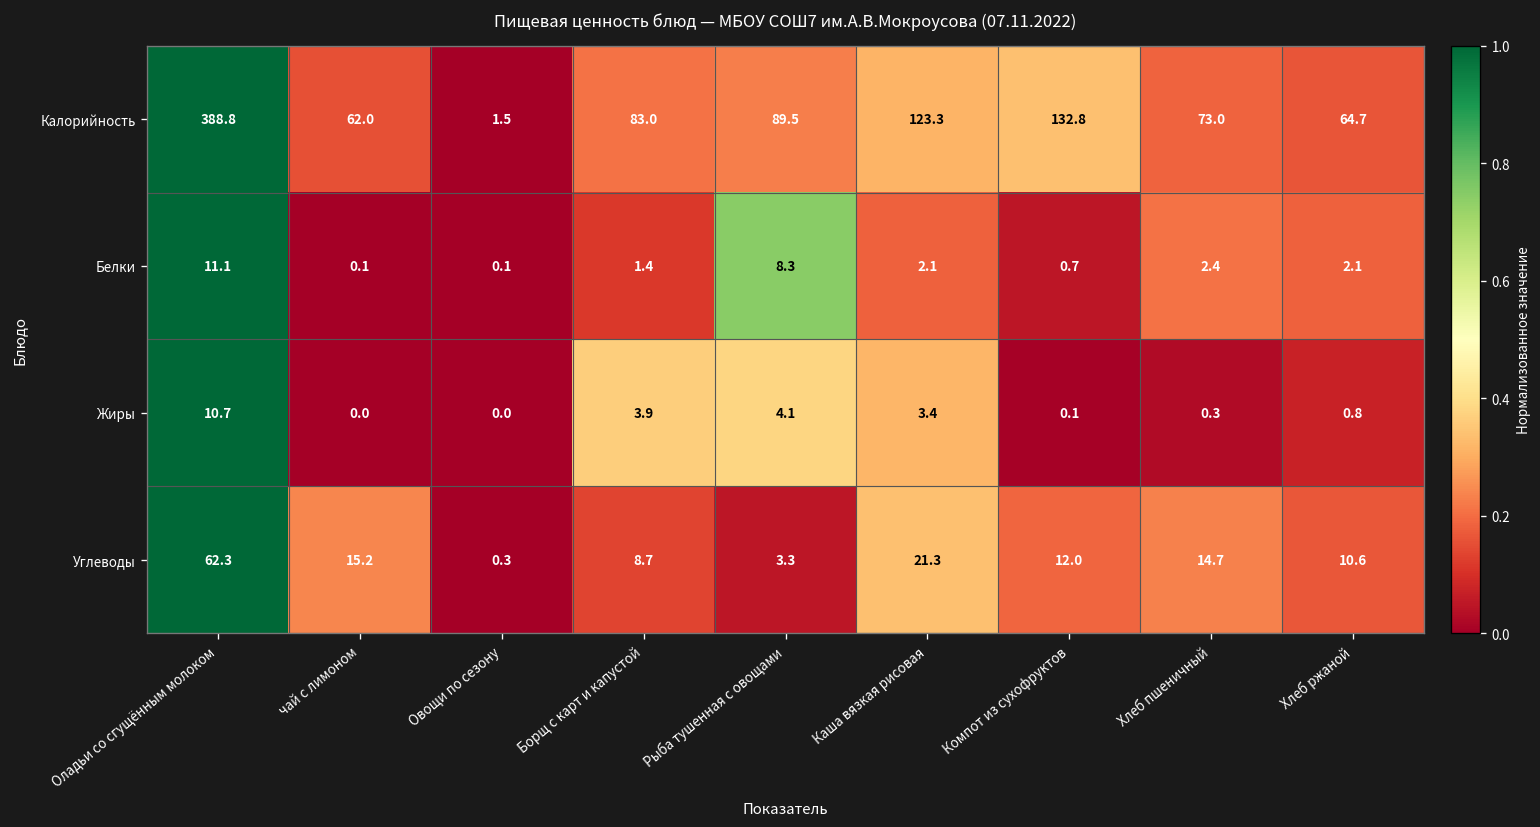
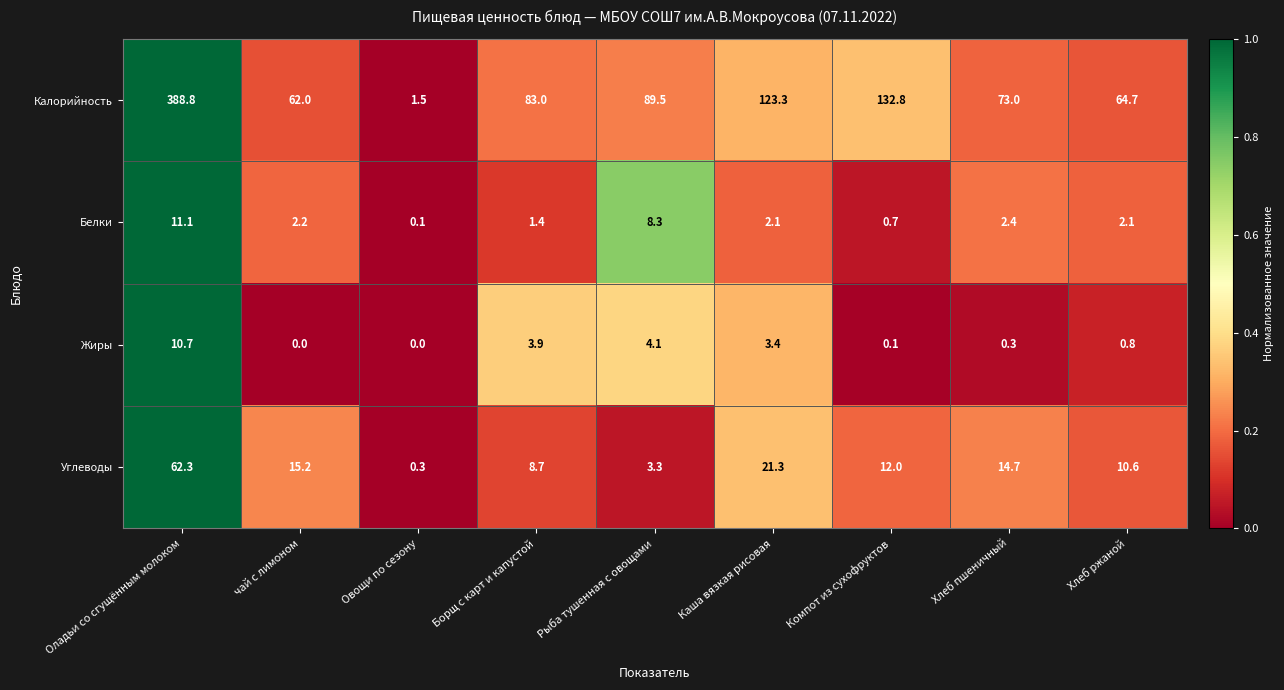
  {
    "Калорийность": {
      "Оладьи со сгущённым молоком": 388.8,
      "чай с лимоном": 62.0,
      "Овощи по сезону": 1.5,
      "Борщ с карт и капустой": 83.0,
      "Рыба тушенная с овощами": 89.5,
      "Каша вязкая рисовая": 123.3,
      "Компот из сухофруктов": 132.8,
      "Хлеб пшеничный": 73.0,
      "Хлеб ржаной": 64.7
    },
    "Белки": {
      "Оладьи со сгущённым молоком": 11.1,
-     "чай с лимоном": 0.1,
+     "чай с лимоном": 2.2,
      "Овощи по сезону": 0.1,
      "Борщ с карт и капустой": 1.4,
      "Рыба тушенная с овощами": 8.3,
      "Каша вязкая рисовая": 2.1,
      "Компот из сухофруктов": 0.7,
      "Хлеб пшеничный": 2.4,
      "Хлеб ржаной": 2.1
    },
    "Жиры": {
      "Оладьи со сгущённым молоком": 10.7,
      "чай с лимоном": 0.0,
      "Овощи по сезону": 0.0,
      "Борщ с карт и капустой": 3.9,
      "Рыба тушенная с овощами": 4.1,
      "Каша вязкая рисовая": 3.4,
      "Компот из сухофруктов": 0.1,
      "Хлеб пшеничный": 0.3,
      "Хлеб ржаной": 0.8
    },
    "Углеводы": {
      "Оладьи со сгущённым молоком": 62.3,
      "чай с лимоном": 15.2,
      "Овощи по сезону": 0.3,
      "Борщ с карт и капустой": 8.7,
      "Рыба тушенная с овощами": 3.3,
      "Каша вязкая рисовая": 21.3,
      "Компот из сухофруктов": 12.0,
      "Хлеб пшеничный": 14.7,
      "Хлеб ржаной": 10.6
    }
  }
